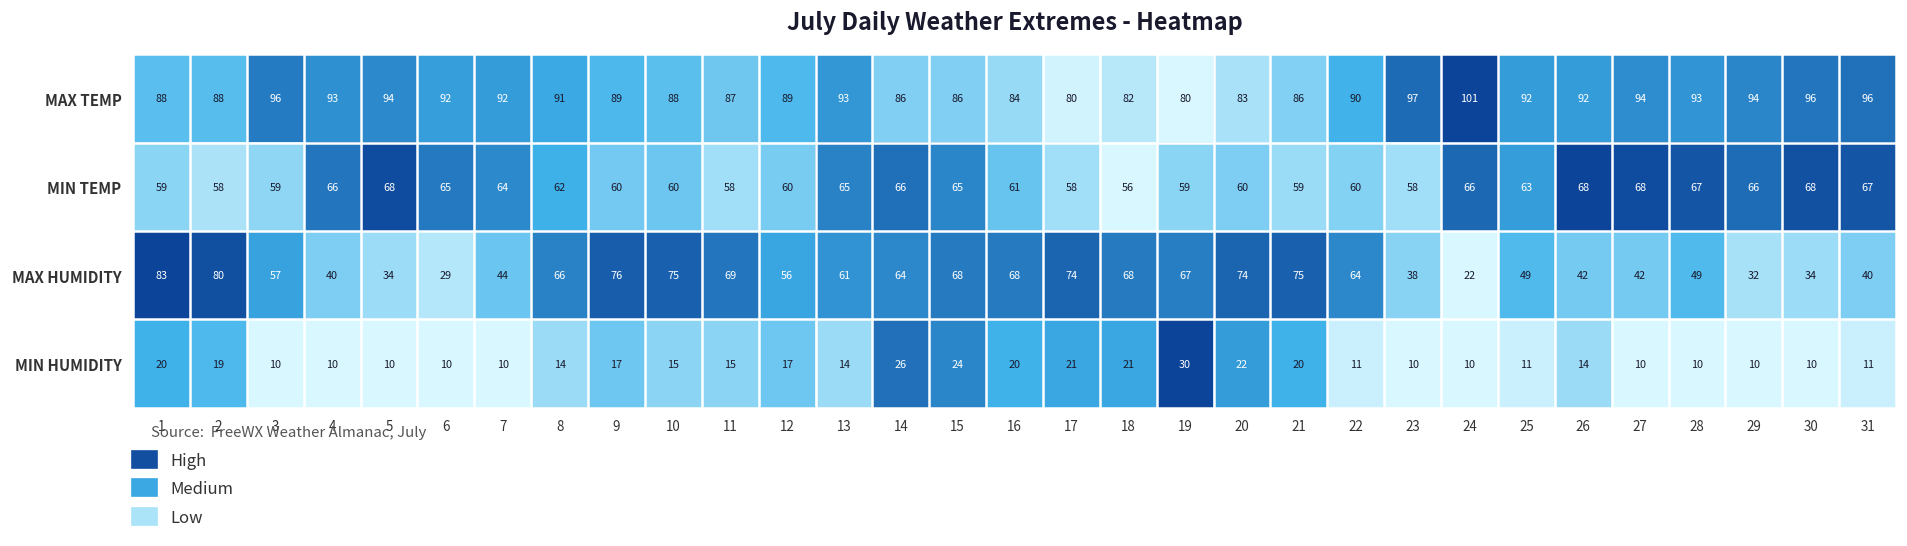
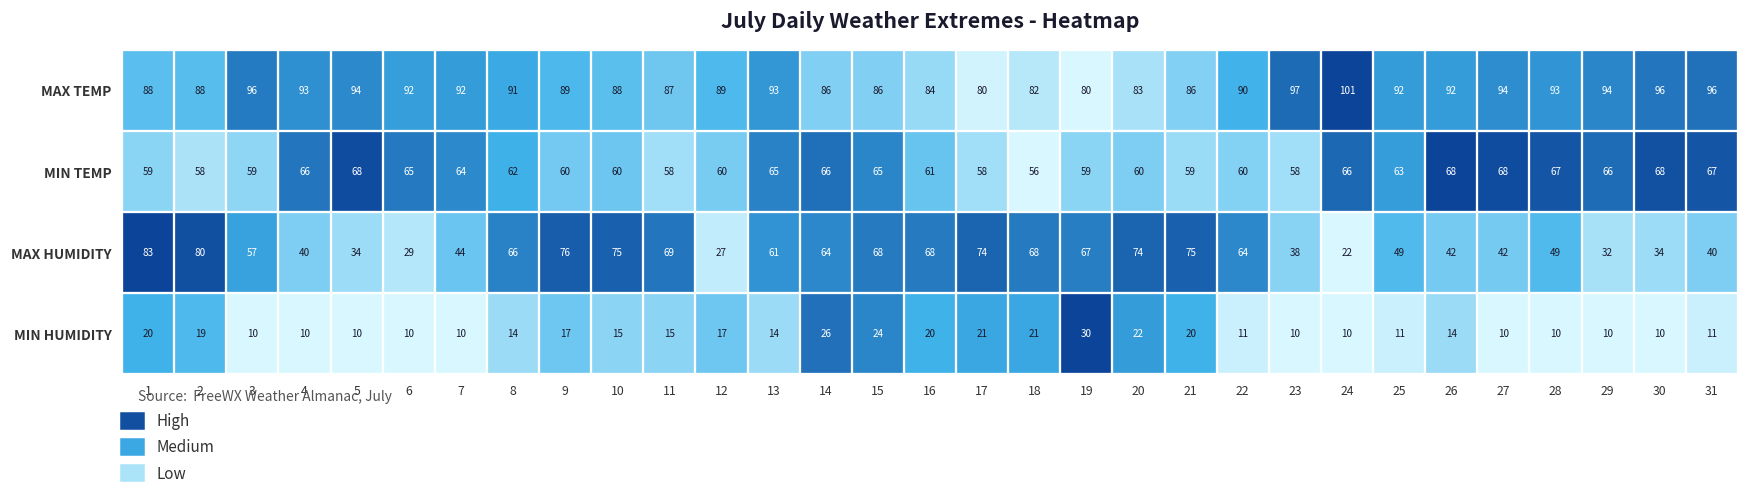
  {
    "MAX TEMP": {
      "1": 88,
      "2": 88,
      "3": 96,
      "4": 93,
      "5": 94,
      "6": 92,
      "7": 92,
      "8": 91,
      "9": 89,
      "10": 88,
      "11": 87,
      "12": 89,
      "13": 93,
      "14": 86,
      "15": 86,
      "16": 84,
      "17": 80,
      "18": 82,
      "19": 80,
      "20": 83,
      "21": 86,
      "22": 90,
      "23": 97,
      "24": 101,
      "25": 92,
      "26": 92,
      "27": 94,
      "28": 93,
      "29": 94,
      "30": 96,
      "31": 96
    },
    "MIN TEMP": {
      "1": 59,
      "2": 58,
      "3": 59,
      "4": 66,
      "5": 68,
      "6": 65,
      "7": 64,
      "8": 62,
      "9": 60,
      "10": 60,
      "11": 58,
      "12": 60,
      "13": 65,
      "14": 66,
      "15": 65,
      "16": 61,
      "17": 58,
      "18": 56,
      "19": 59,
      "20": 60,
      "21": 59,
      "22": 60,
      "23": 58,
      "24": 66,
      "25": 63,
      "26": 68,
      "27": 68,
      "28": 67,
      "29": 66,
      "30": 68,
      "31": 67
    },
    "MAX HUMIDITY": {
      "1": 83,
      "2": 80,
      "3": 57,
      "4": 40,
      "5": 34,
      "6": 29,
      "7": 44,
      "8": 66,
      "9": 76,
      "10": 75,
      "11": 69,
-     "12": 56,
+     "12": 27,
      "13": 61,
      "14": 64,
      "15": 68,
      "16": 68,
      "17": 74,
      "18": 68,
      "19": 67,
      "20": 74,
      "21": 75,
      "22": 64,
      "23": 38,
      "24": 22,
      "25": 49,
      "26": 42,
      "27": 42,
      "28": 49,
      "29": 32,
      "30": 34,
      "31": 40
    },
    "MIN HUMIDITY": {
      "1": 20,
      "2": 19,
      "3": 10,
      "4": 10,
      "5": 10,
      "6": 10,
      "7": 10,
      "8": 14,
      "9": 17,
      "10": 15,
      "11": 15,
      "12": 17,
      "13": 14,
      "14": 26,
      "15": 24,
      "16": 20,
      "17": 21,
      "18": 21,
      "19": 30,
      "20": 22,
      "21": 20,
      "22": 11,
      "23": 10,
      "24": 10,
      "25": 11,
      "26": 14,
      "27": 10,
      "28": 10,
      "29": 10,
      "30": 10,
      "31": 11
    }
  }
